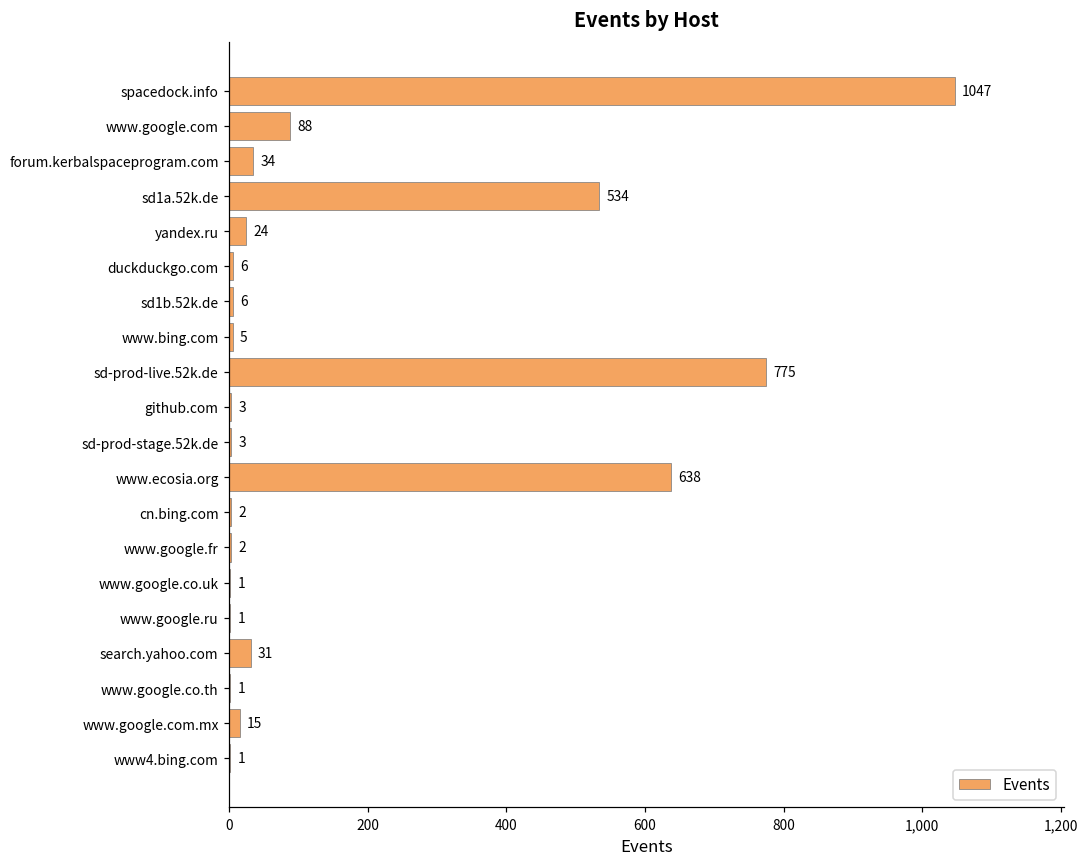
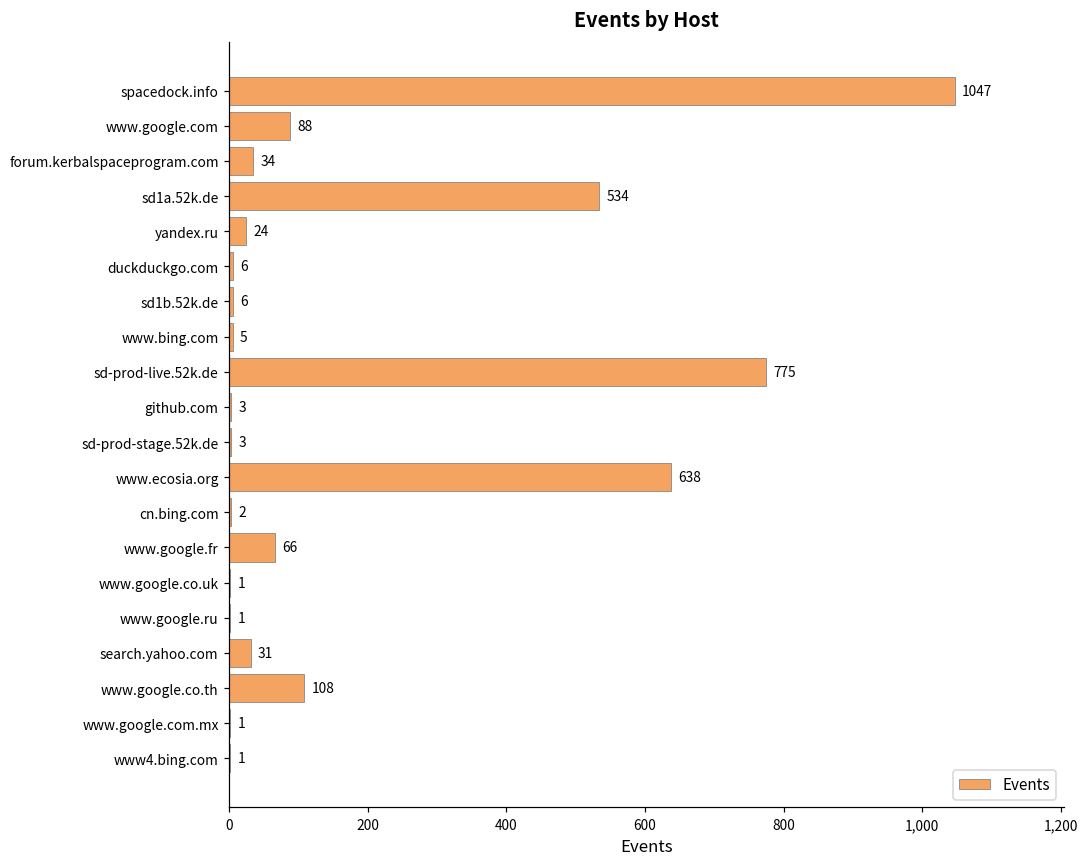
  {
    "spacedock.info": 1047,
    "www.google.com": 88,
    "forum.kerbalspaceprogram.com": 34,
    "sd1a.52k.de": 534,
    "yandex.ru": 24,
    "duckduckgo.com": 6,
    "sd1b.52k.de": 6,
    "www.bing.com": 5,
    "sd-prod-live.52k.de": 775,
    "github.com": 3,
    "sd-prod-stage.52k.de": 3,
    "www.ecosia.org": 638,
    "cn.bing.com": 2,
-   "www.google.fr": 2,
+   "www.google.fr": 66,
    "www.google.co.uk": 1,
    "www.google.ru": 1,
    "search.yahoo.com": 31,
-   "www.google.co.th": 1,
-   "www.google.com.mx": 15,
+   "www.google.co.th": 108,
+   "www.google.com.mx": 1,
    "www4.bing.com": 1
  }
